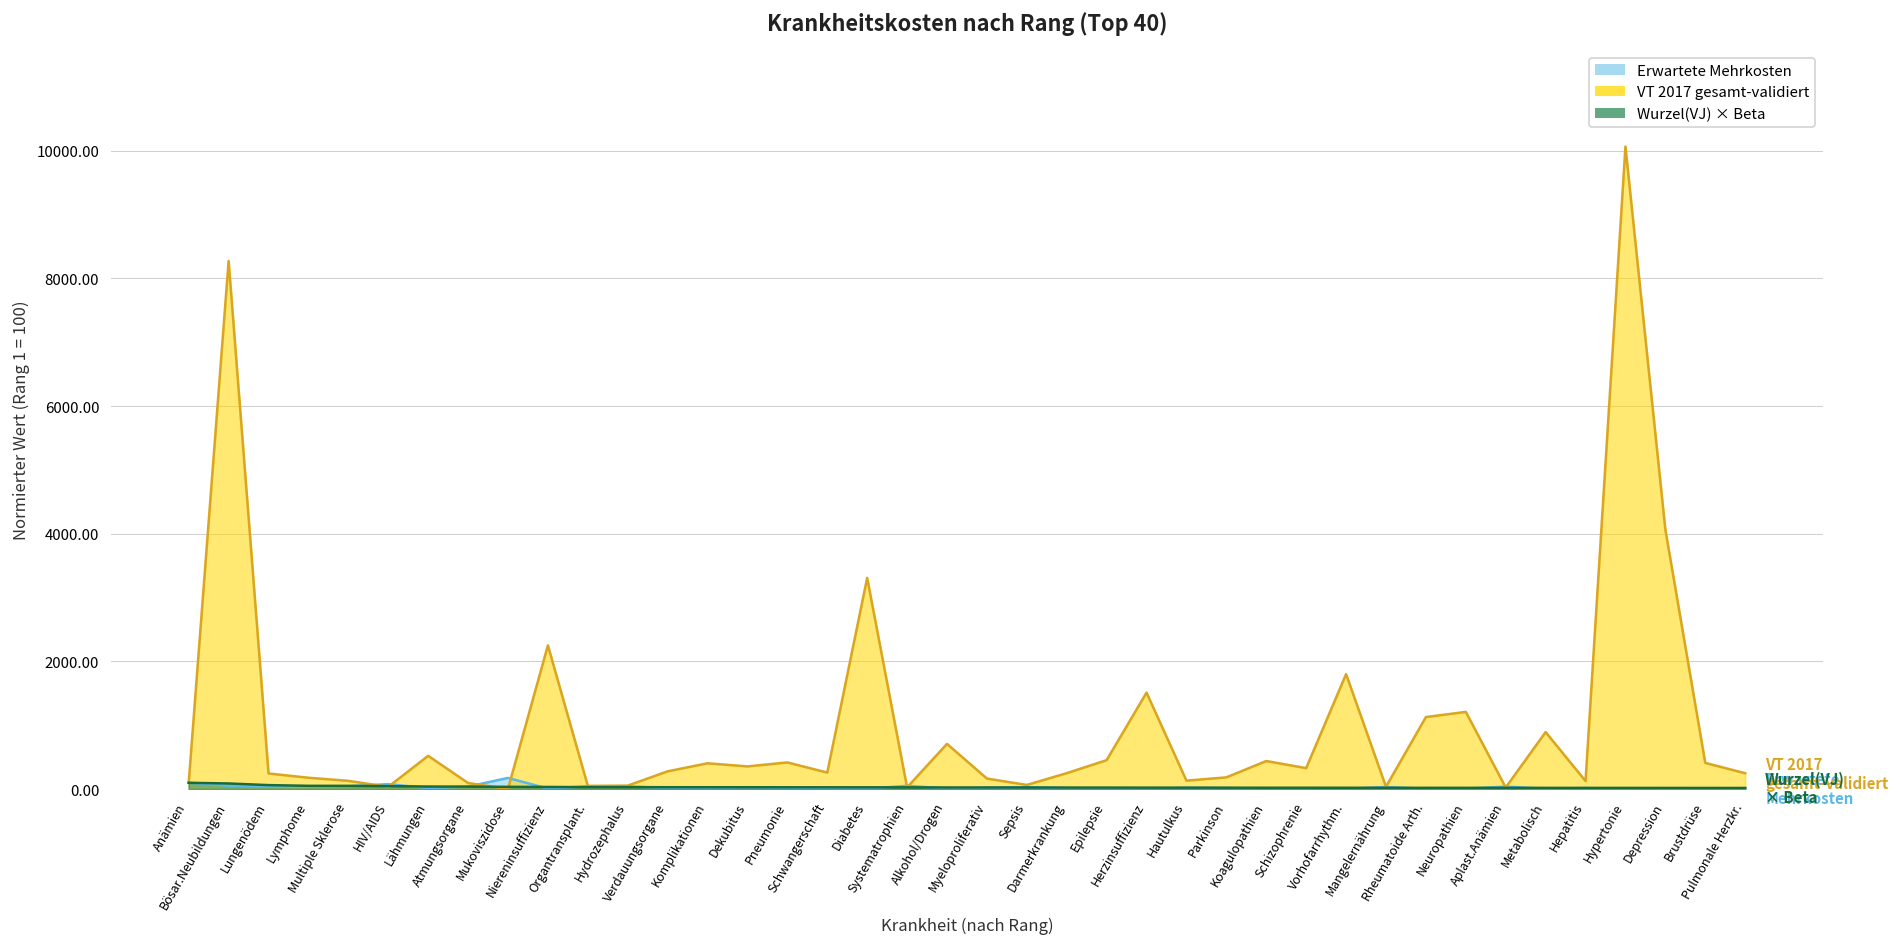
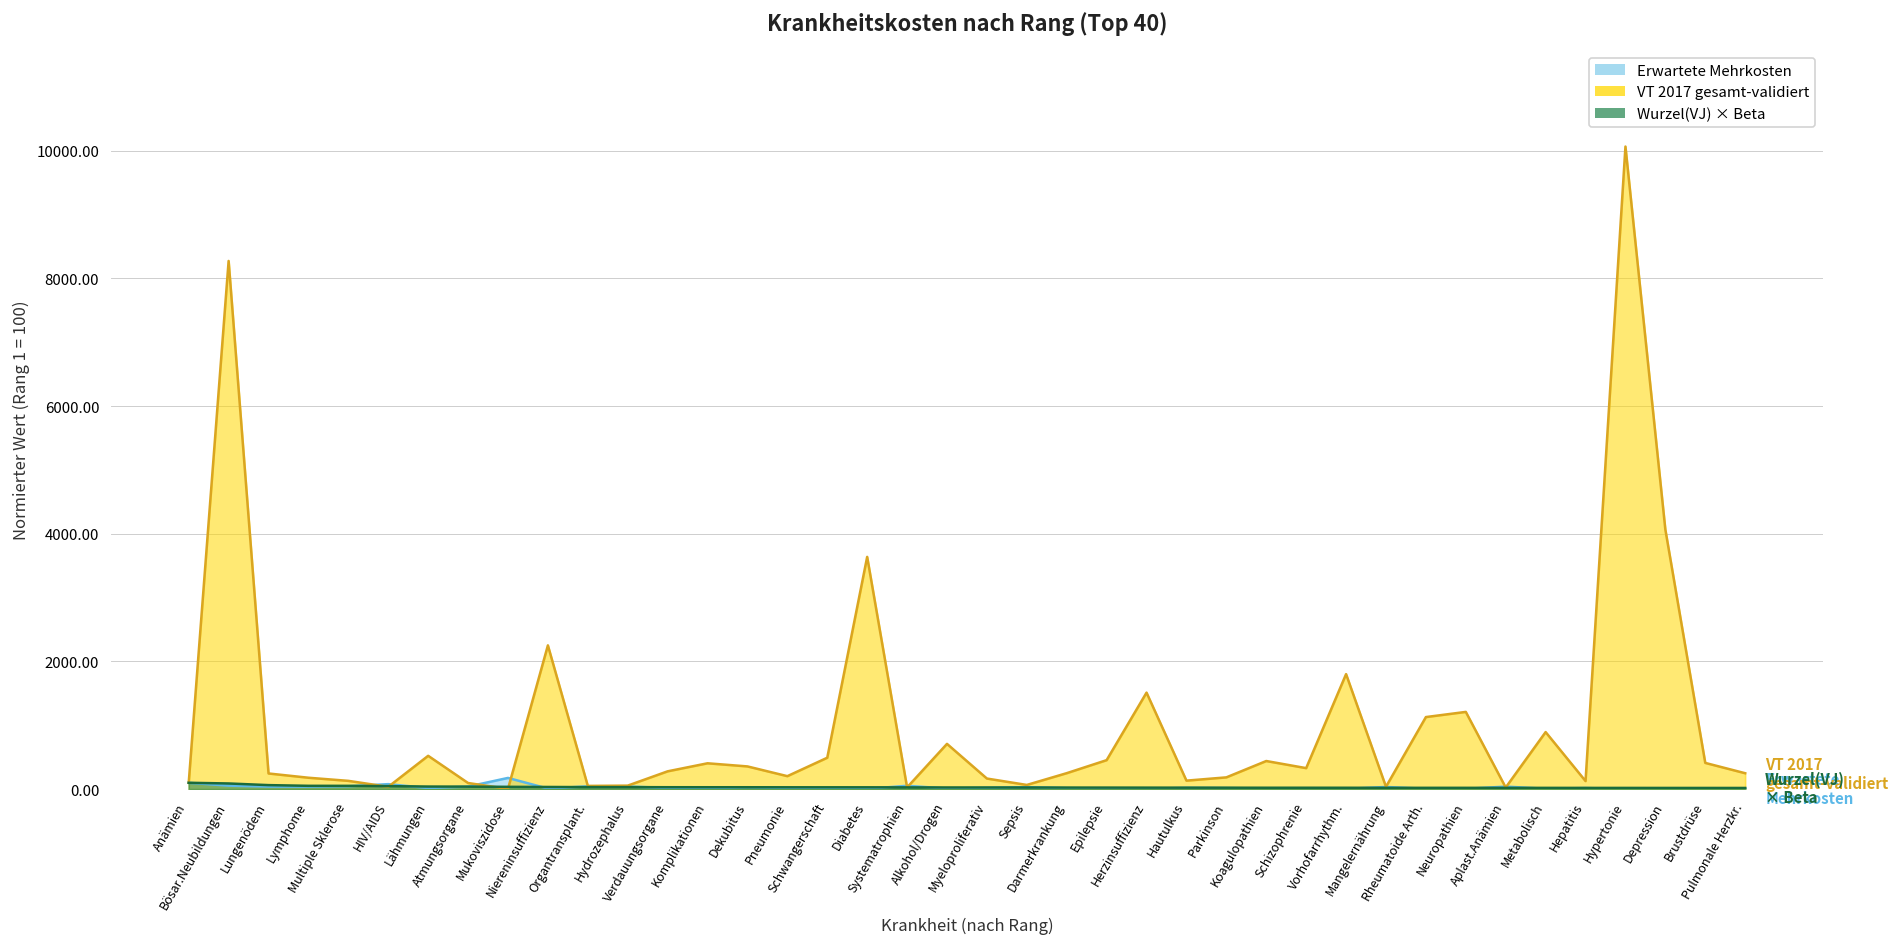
  {
    "Erwartete Mehrkosten": {
      "Mukoviszidose": 200
    },
    "VT 2017 gesamt-validiert": {
      "Bösar.Neubildungen": 8300,
      "Lungenödem": 200,
      "Lymphome": 200,
      "Multiple Sklerose": 100,
      "Lähmungen": 500,
      "Atmungsorgane": 100,
      "Niereninsuffizienz": 2300,
      "Verdauungsorgane": 300,
      "Komplikationen": 400,
      "Dekubitus": 400,
-     "Pneumonie": 400,
-     "Schwangerschaft": 300,
-     "Diabetes": 3300,
+     "Pneumonie": 200,
+     "Schwangerschaft": 500,
+     "Diabetes": 3600,
      "Alkohol/Drogen": 700,
      "Myeloproliferativ": 200,
      "Darmerkrankung": 300,
      "Epilepsie": 500,
      "Herzinsuffizienz": 1500,
      "Hautulkus": 100,
      "Parkinson": 200,
      "Koagulopathien": 400,
      "Schizophrenie": 300,
      "Vorhofarrhythm.": 1800,
      "Rheumatoide Arth.": 1100,
      "Neuropathien": 1200,
      "Metabolisch": 900,
      "Hepatitis": 100,
      "Hypertonie": 10100,
      "Depression": 4100,
      "Brustdrüse": 400
    }
  }
